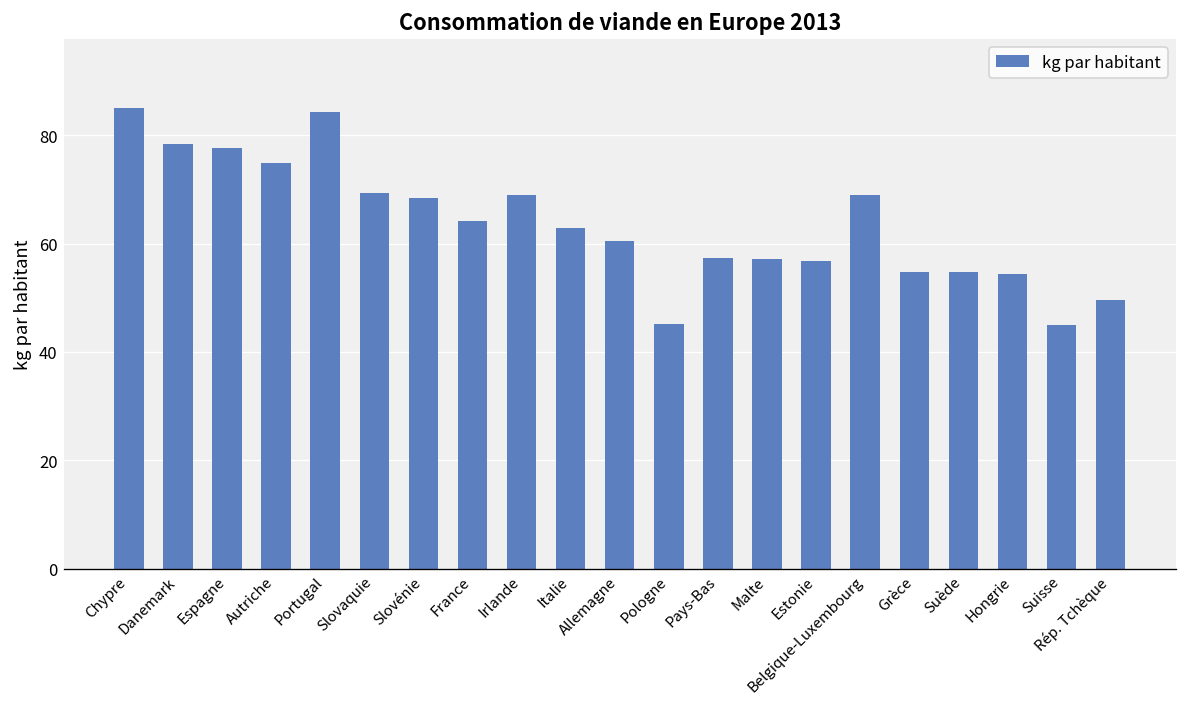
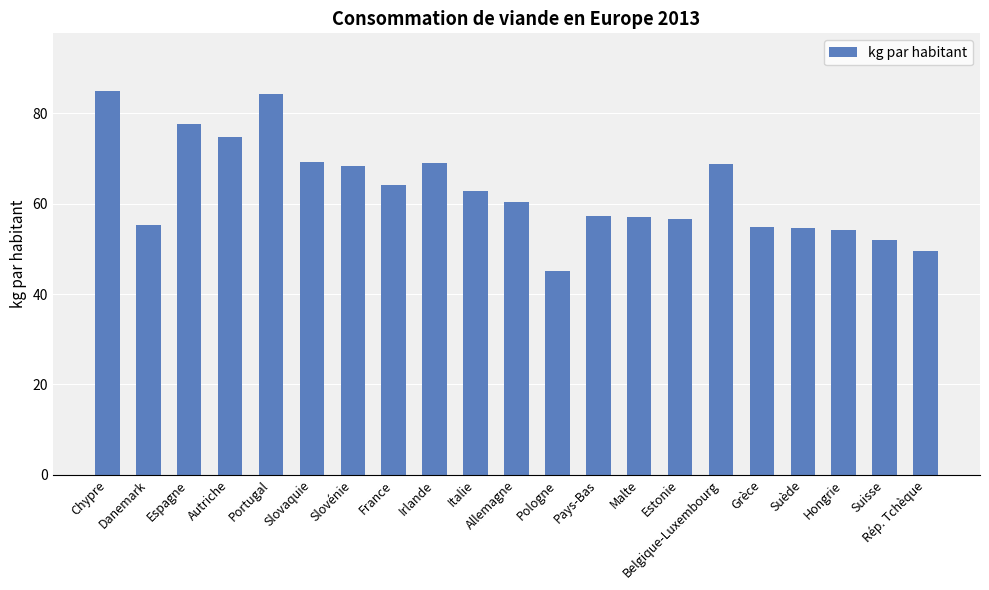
  {
    "Chypre": 85,
-   "Danemark": 78,
+   "Danemark": 55,
    "Espagne": 78,
    "Autriche": 75,
    "Portugal": 84,
    "Slovaquie": 69,
    "Slovénie": 68,
    "France": 64,
    "Irlande": 69,
    "Italie": 63,
    "Allemagne": 60,
    "Pologne": 45,
    "Pays-Bas": 57,
    "Malte": 57,
    "Estonie": 57,
    "Belgique-Luxembourg": 69,
    "Grèce": 55,
    "Suède": 55,
    "Hongrie": 54,
-   "Suisse": 45,
+   "Suisse": 52,
    "Rép. Tchèque": 50
  }
